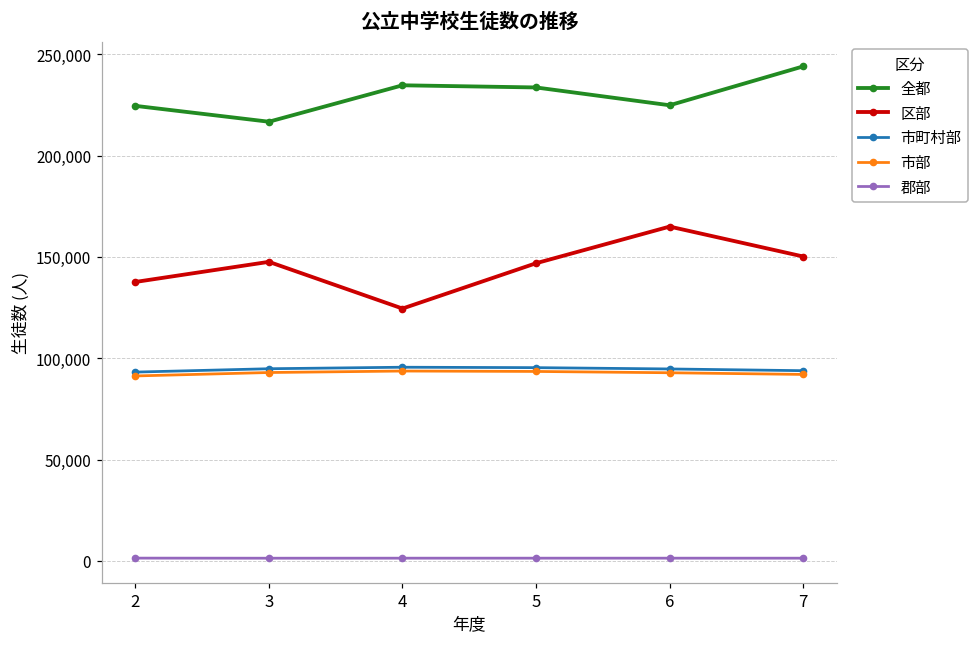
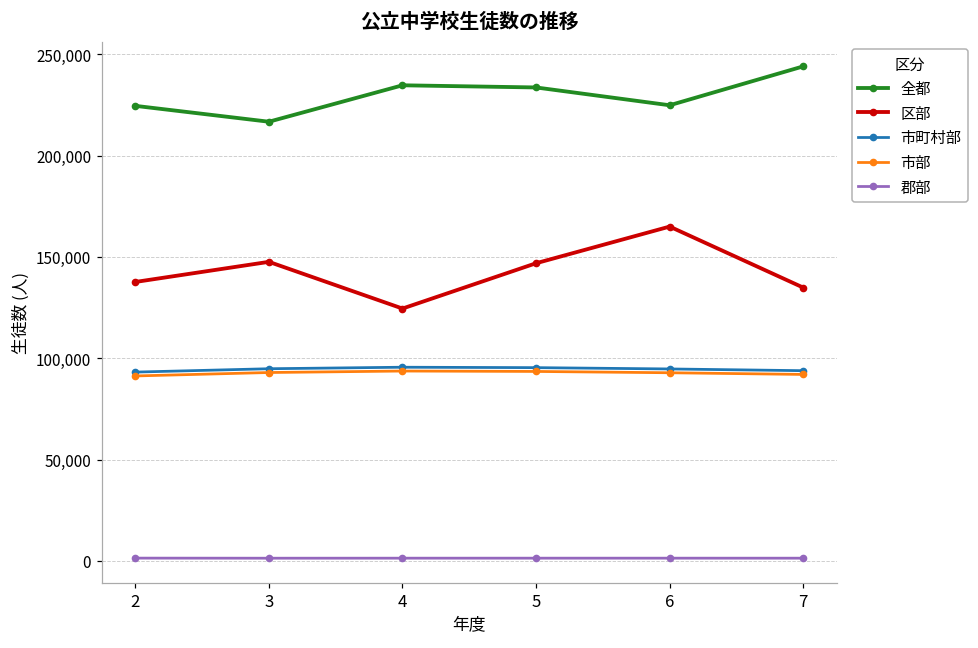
  {
    "全都": {
      "2": "225,000",
      "3": "217,000",
      "4": "235,000",
      "5": "234,000",
      "6": "225,000",
      "7": "244,000"
    },
    "区部": {
      "2": "138,000",
      "3": "148,000",
      "4": "125,000",
      "5": "147,000",
      "6": "165,000",
-     "7": "150,000"
+     "7": "135,000"
    },
    "市町村部": {
      "2": "93,000",
      "3": "95,000",
      "4": "96,000",
      "5": "95,000",
      "6": "95,000",
      "7": "94,000"
    },
    "市部": {
      "2": "91,000",
      "3": "93,000",
      "4": "94,000",
      "5": "93,000",
      "6": "93,000",
      "7": "92,000"
    },
    "郡部": {
      "2": "1,000",
      "3": "1,000",
      "4": "1,000",
      "5": "1,000",
      "6": "1,000",
      "7": "1,000"
    }
  }
